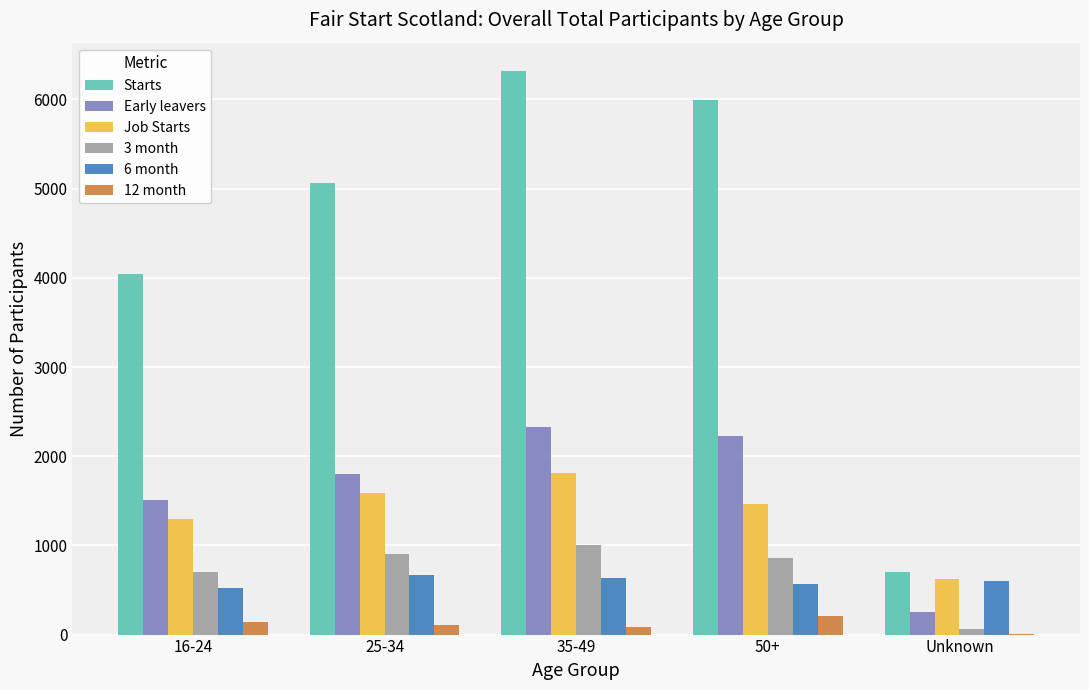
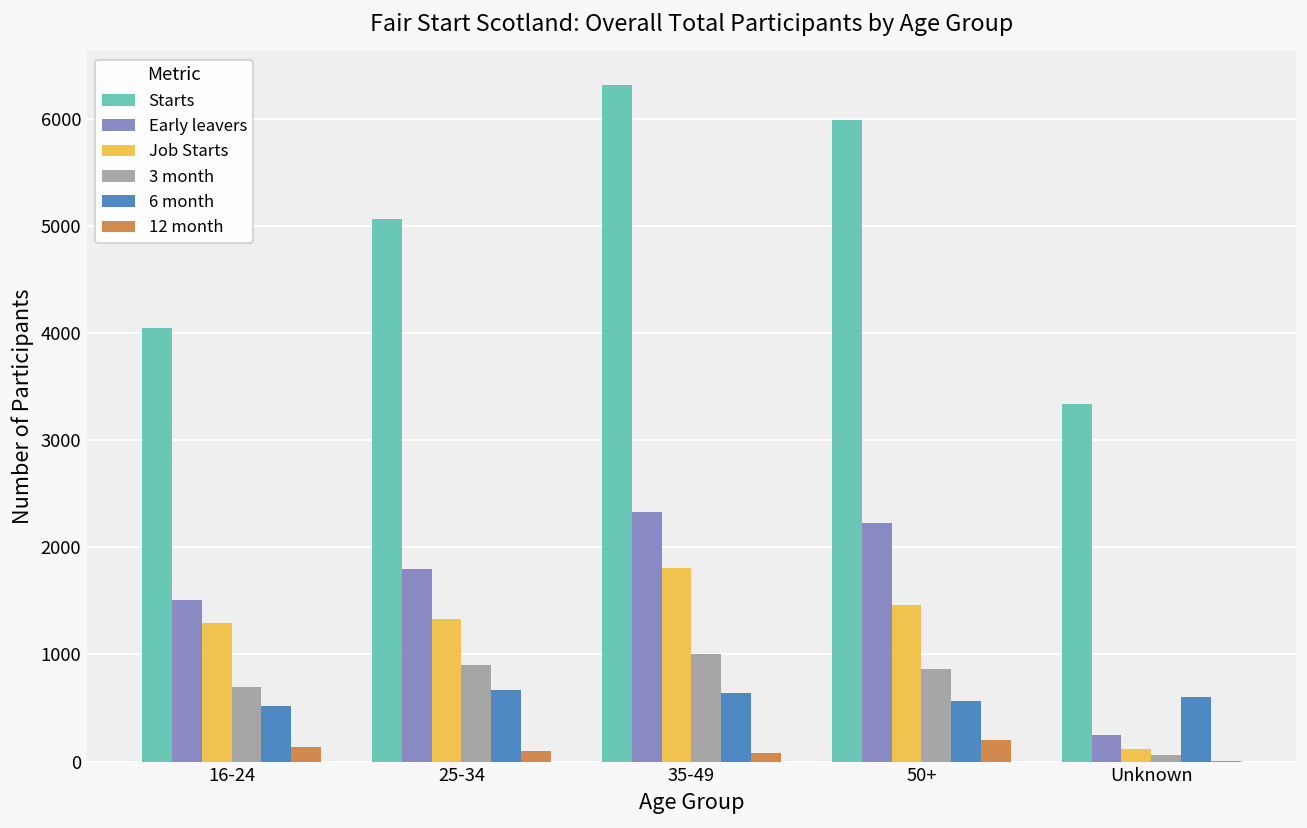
  {
    "Starts": {
      "16-24": 4000,
      "25-34": 5100,
      "35-49": 6300,
      "50+": 6000,
-     "Unknown": 700
+     "Unknown": 3300
    },
    "Job Starts": {
      "16-24": 1300,
-     "25-34": 1600,
+     "25-34": 1300,
      "35-49": 1800,
      "50+": 1500,
-     "Unknown": 600
+     "Unknown": 100
    },
    "6 month": {
      "16-24": 500,
      "25-34": 700,
      "35-49": 600,
      "50+": 600,
      "Unknown": 600
    },
    "12 month": {
      "16-24": 100,
      "25-34": 100,
      "35-49": 100,
      "50+": 200
    }
  }
